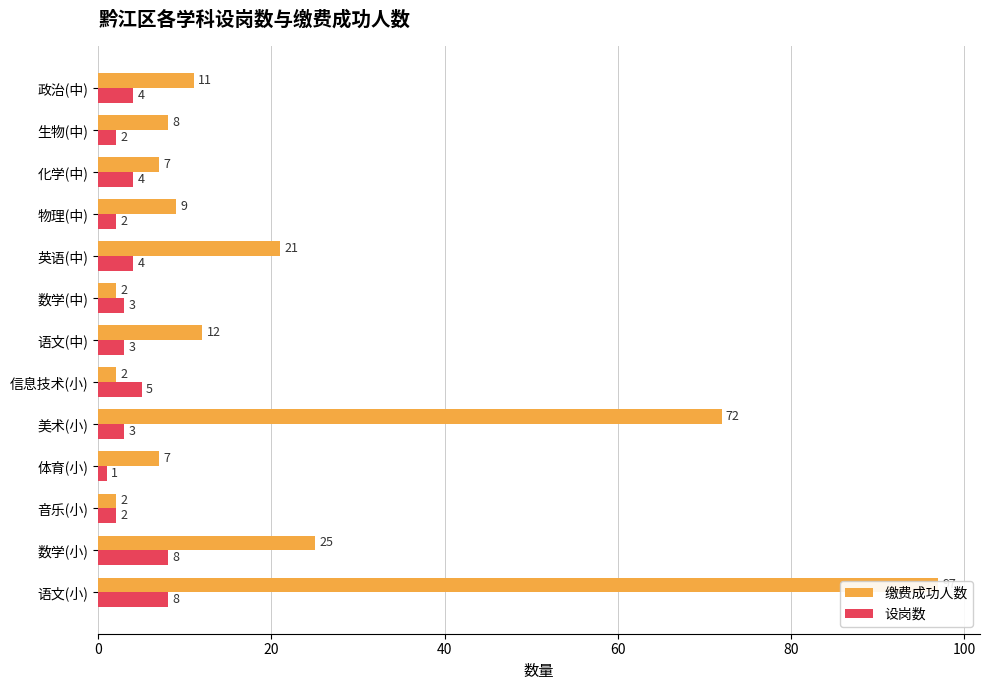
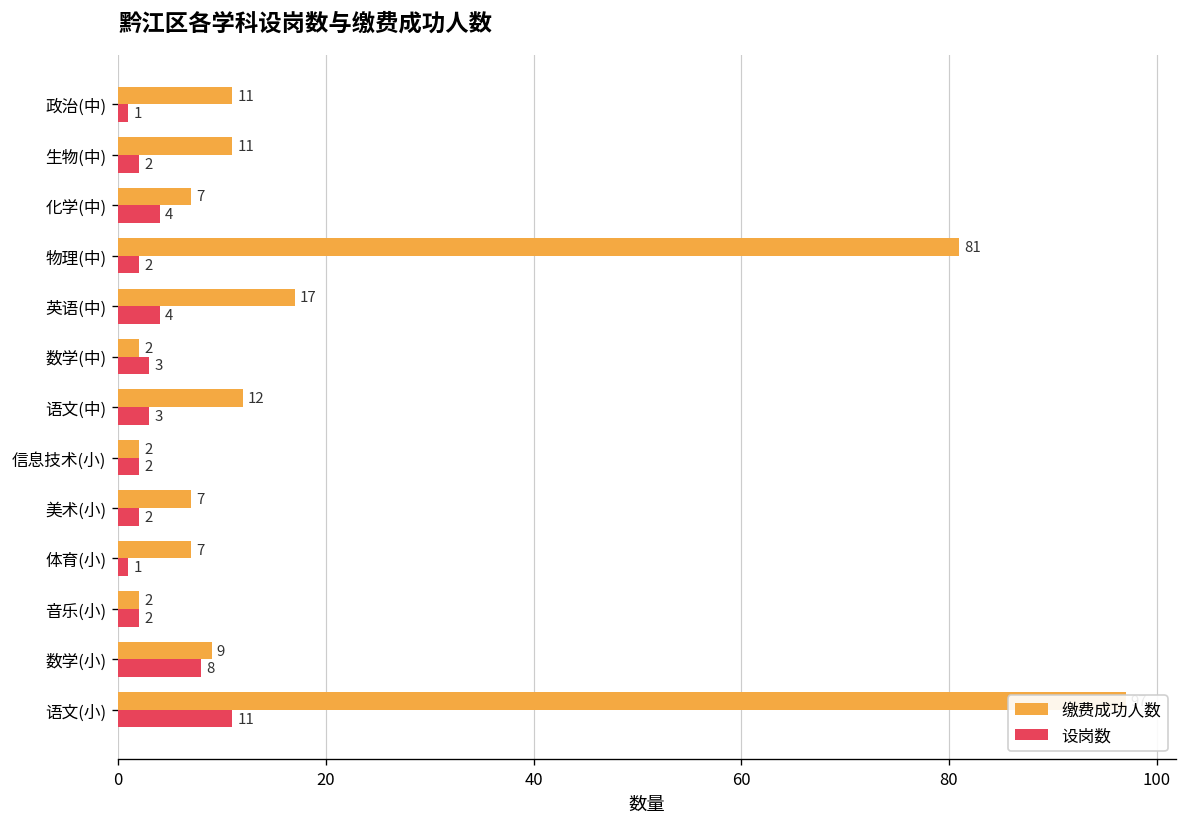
  {
    "缴费成功人数": {
      "政治(中)": 11,
-     "生物(中)": 8,
+     "生物(中)": 11,
      "化学(中)": 7,
-     "物理(中)": 9,
-     "英语(中)": 21,
+     "物理(中)": 81,
+     "英语(中)": 17,
      "数学(中)": 2,
      "语文(中)": 12,
      "信息技术(小)": 2,
-     "美术(小)": 72,
+     "美术(小)": 7,
      "体育(小)": 7,
      "音乐(小)": 2,
-     "数学(小)": 25
+     "数学(小)": 9
    },
    "设岗数": {
-     "政治(中)": 4,
+     "政治(中)": 1,
      "生物(中)": 2,
      "化学(中)": 4,
      "物理(中)": 2,
      "英语(中)": 4,
      "数学(中)": 3,
      "语文(中)": 3,
-     "信息技术(小)": 5,
-     "美术(小)": 3,
+     "信息技术(小)": 2,
+     "美术(小)": 2,
      "体育(小)": 1,
      "音乐(小)": 2,
      "数学(小)": 8,
-     "语文(小)": 8
+     "语文(小)": 11
    }
  }
